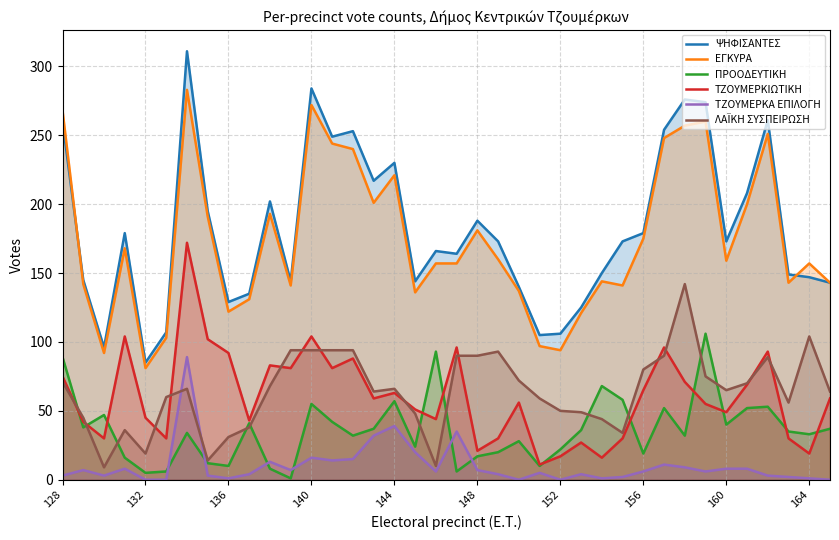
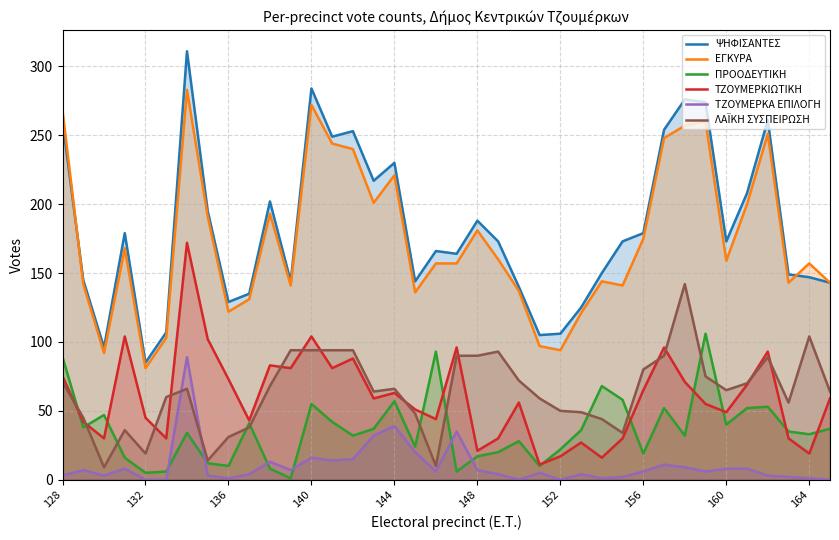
  {
    "ΨΗΦΙΣΑΝΤΕΣ": {
      "128": 260,
      "132": 85,
      "136": 129,
      "140": 284,
      "144": 230,
      "148": 188,
      "152": 106,
      "156": 179,
      "160": 173,
      "164": 147
    },
    "ΕΓΚΥΡΑ": {
      "128": 268,
      "132": 81,
      "136": 122,
      "140": 272,
      "144": 221,
      "148": 181,
      "152": 94,
      "156": 175,
      "160": 159,
      "164": 157
    },
    "ΠΡΟΟΔΕΥΤΙΚΗ": {
      "128": 89,
      "132": 5,
      "136": 10,
      "140": 55,
      "144": 57,
      "148": 17,
      "152": 22,
      "156": 19,
      "160": 40,
      "164": 33
    },
    "ΤΖΟΥΜΕΡΚΙΩΤΙΚΗ": {
      "128": 75,
      "132": 45,
-     "136": 92,
+     "136": 73,
      "140": 104,
      "144": 63,
      "148": 21,
      "152": 17,
      "156": 65,
      "160": 49,
      "164": 19
    },
    "ΤΖΟΥΜΕΡΚΑ ΕΠΙΛΟΓΗ": {
      "128": 3,
      "132": 0,
      "136": 1,
      "140": 16,
      "144": 39,
      "148": 7,
      "152": 0,
      "156": 6,
      "160": 8,
      "164": 1
    },
    "ΛΑΪΚΗ ΣΥΣΠΕΙΡΩΣΗ": {
      "128": 71,
      "132": 19,
      "136": 31,
      "140": 94,
      "144": 66,
      "148": 90,
      "152": 50,
      "156": 80,
      "160": 65,
      "164": 104
    }
  }
